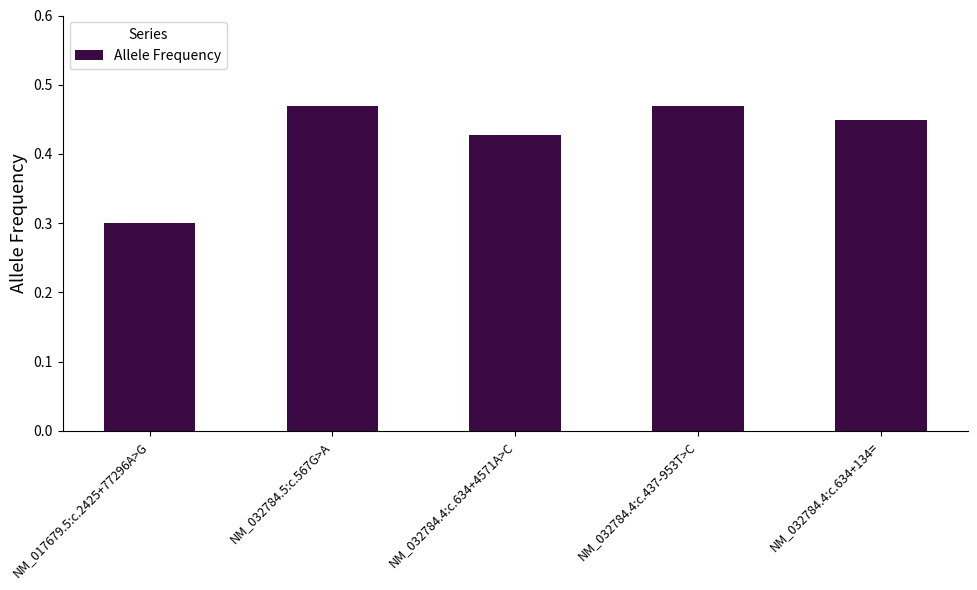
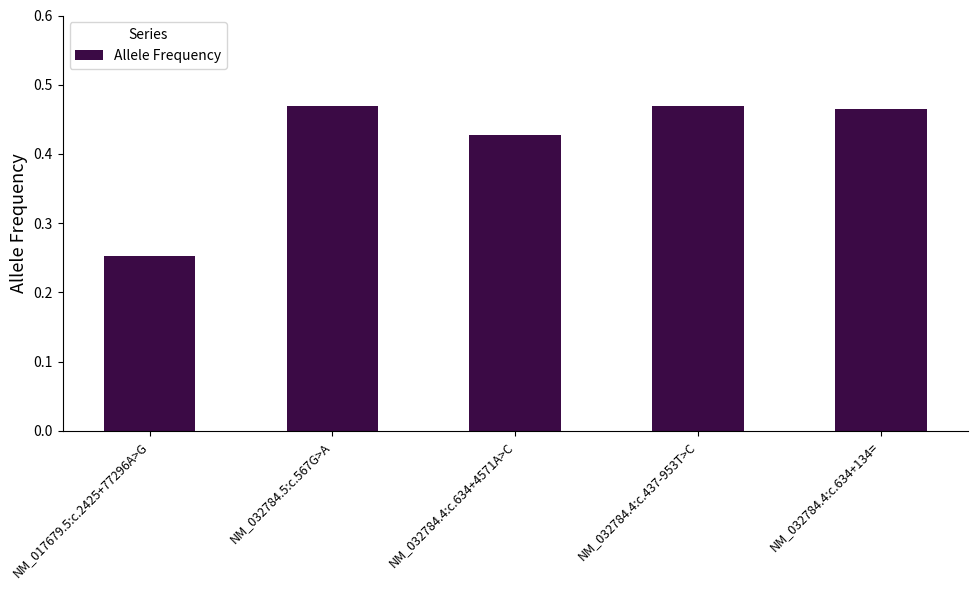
  {
-   "NM_017679.5:c.2425+77296A>G": 0.30,
+   "NM_017679.5:c.2425+77296A>G": 0.25,
    "NM_032784.5:c.567G>A": 0.47,
    "NM_032784.4:c.634+4571A>C": 0.43,
    "NM_032784.4:c.437-953T>C": 0.47,
-   "NM_032784.4:c.634+134=": 0.45
+   "NM_032784.4:c.634+134=": 0.47
  }
